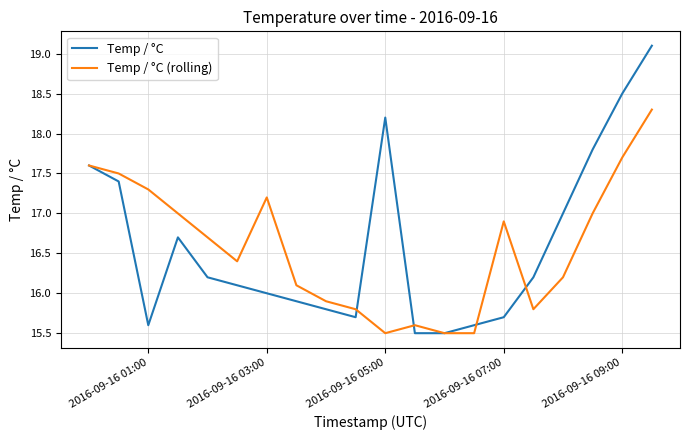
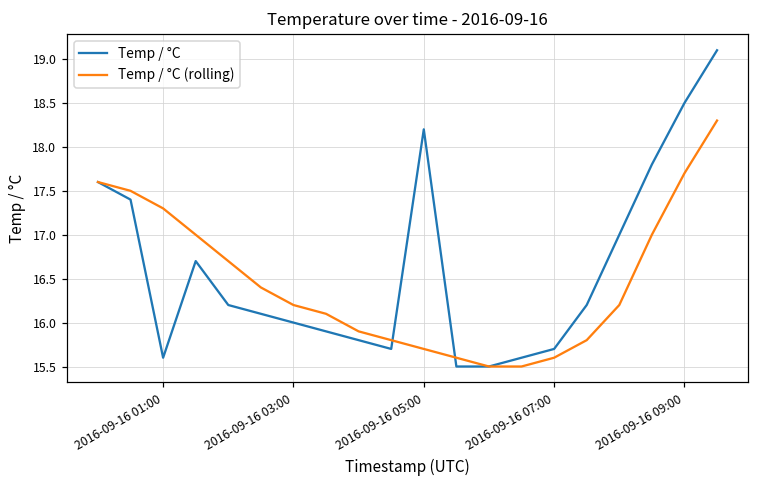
  {
    "Temp / °C": {
      "2016-09-16 01:00": 15.6,
      "2016-09-16 03:00": 16.0,
      "2016-09-16 05:00": 18.2,
      "2016-09-16 07:00": 15.7,
      "2016-09-16 09:00": 18.5
    },
    "Temp / °C (rolling)": {
      "2016-09-16 01:00": 17.3,
-     "2016-09-16 03:00": 17.2,
-     "2016-09-16 05:00": 15.5,
-     "2016-09-16 07:00": 16.9,
+     "2016-09-16 03:00": 16.2,
+     "2016-09-16 05:00": 15.7,
+     "2016-09-16 07:00": 15.6,
      "2016-09-16 09:00": 17.7
    }
  }
